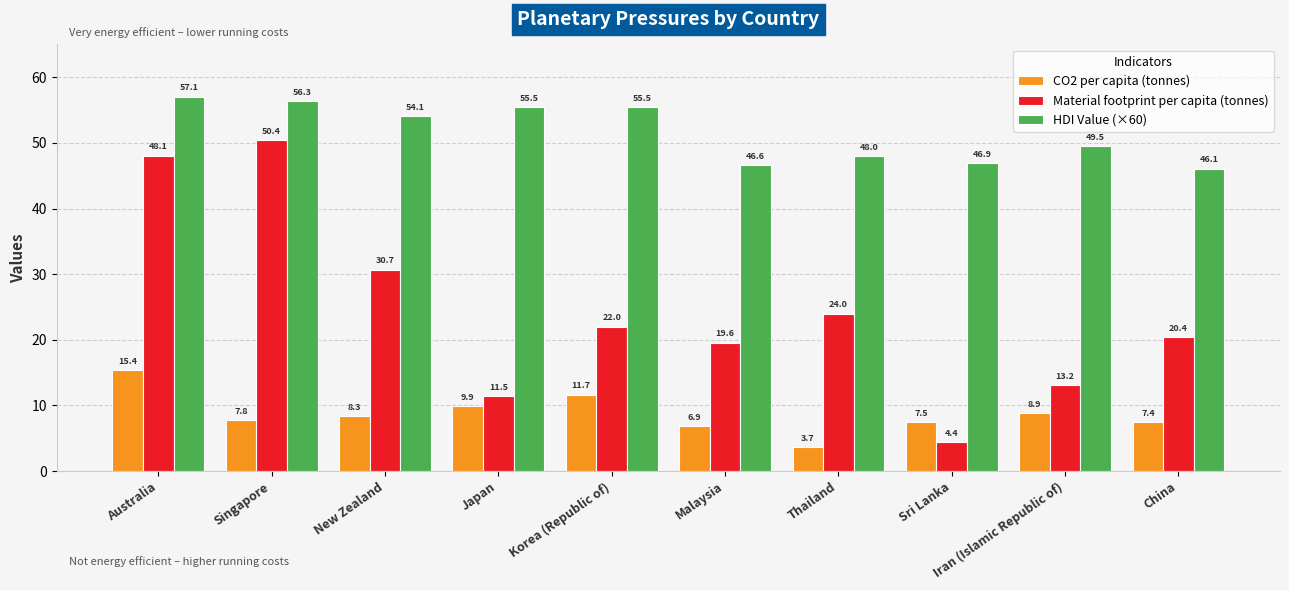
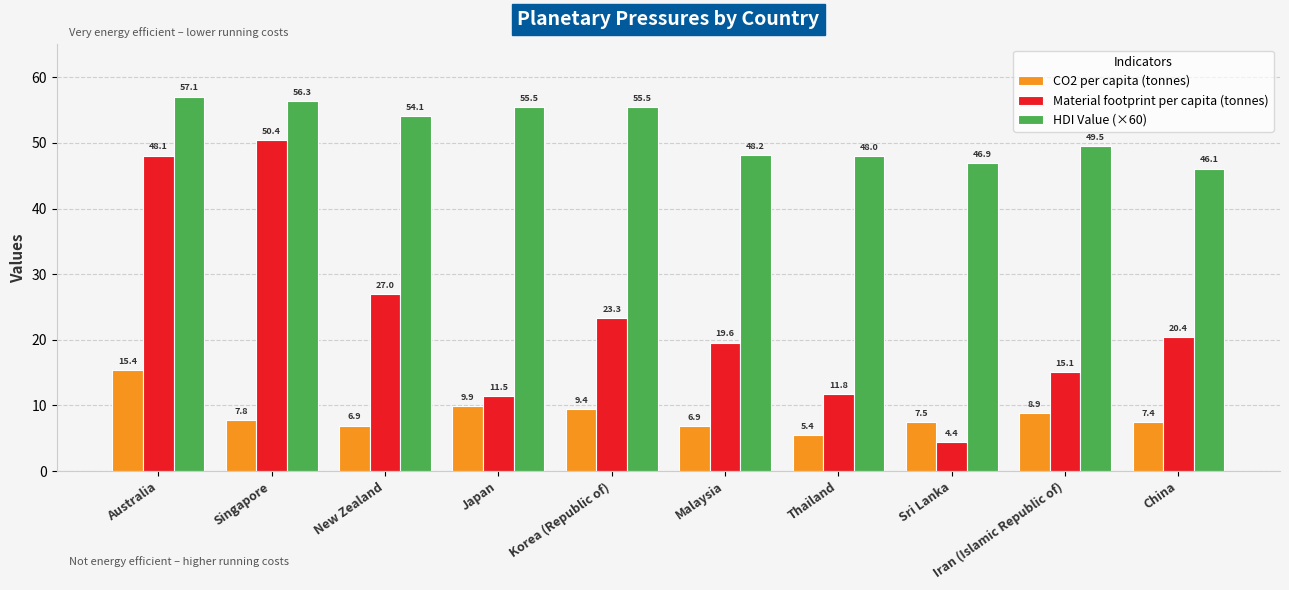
  {
    "CO2 per capita (tonnes)": {
      "Australia": 15.4,
      "Singapore": 7.8,
-     "New Zealand": 8.3,
+     "New Zealand": 6.9,
      "Japan": 9.9,
-     "Korea (Republic of)": 11.7,
+     "Korea (Republic of)": 9.4,
      "Malaysia": 6.9,
-     "Thailand": 3.7,
+     "Thailand": 5.4,
      "Sri Lanka": 7.5,
      "Iran (Islamic Republic of)": 8.9,
      "China": 7.4
    },
    "Material footprint per capita (tonnes)": {
      "Australia": 48.1,
      "Singapore": 50.4,
-     "New Zealand": 30.7,
+     "New Zealand": 27.0,
      "Japan": 11.5,
-     "Korea (Republic of)": 22.0,
+     "Korea (Republic of)": 23.3,
      "Malaysia": 19.6,
-     "Thailand": 24.0,
+     "Thailand": 11.8,
      "Sri Lanka": 4.4,
-     "Iran (Islamic Republic of)": 13.2,
+     "Iran (Islamic Republic of)": 15.1,
      "China": 20.4
    },
    "HDI Value (×60)": {
      "Australia": 57.1,
      "Singapore": 56.3,
      "New Zealand": 54.1,
      "Japan": 55.5,
      "Korea (Republic of)": 55.5,
-     "Malaysia": 46.6,
+     "Malaysia": 48.2,
      "Thailand": 48.0,
      "Sri Lanka": 46.9,
      "Iran (Islamic Republic of)": 49.5,
      "China": 46.1
    }
  }
